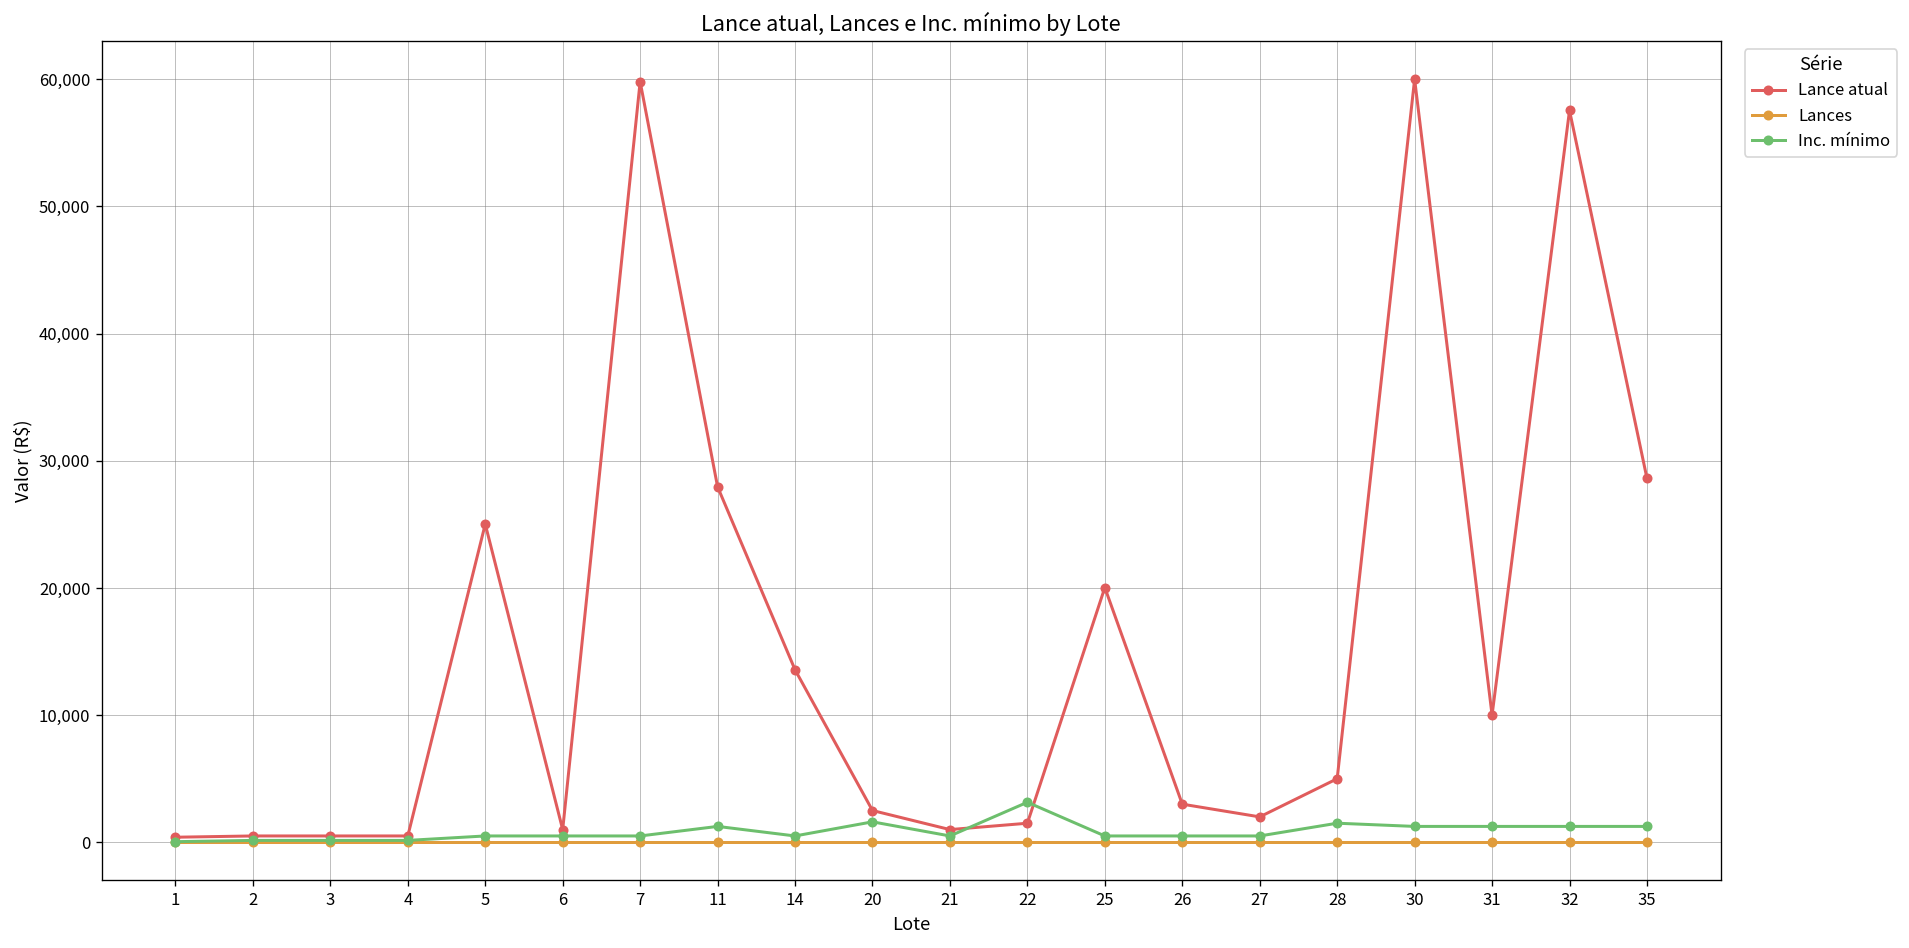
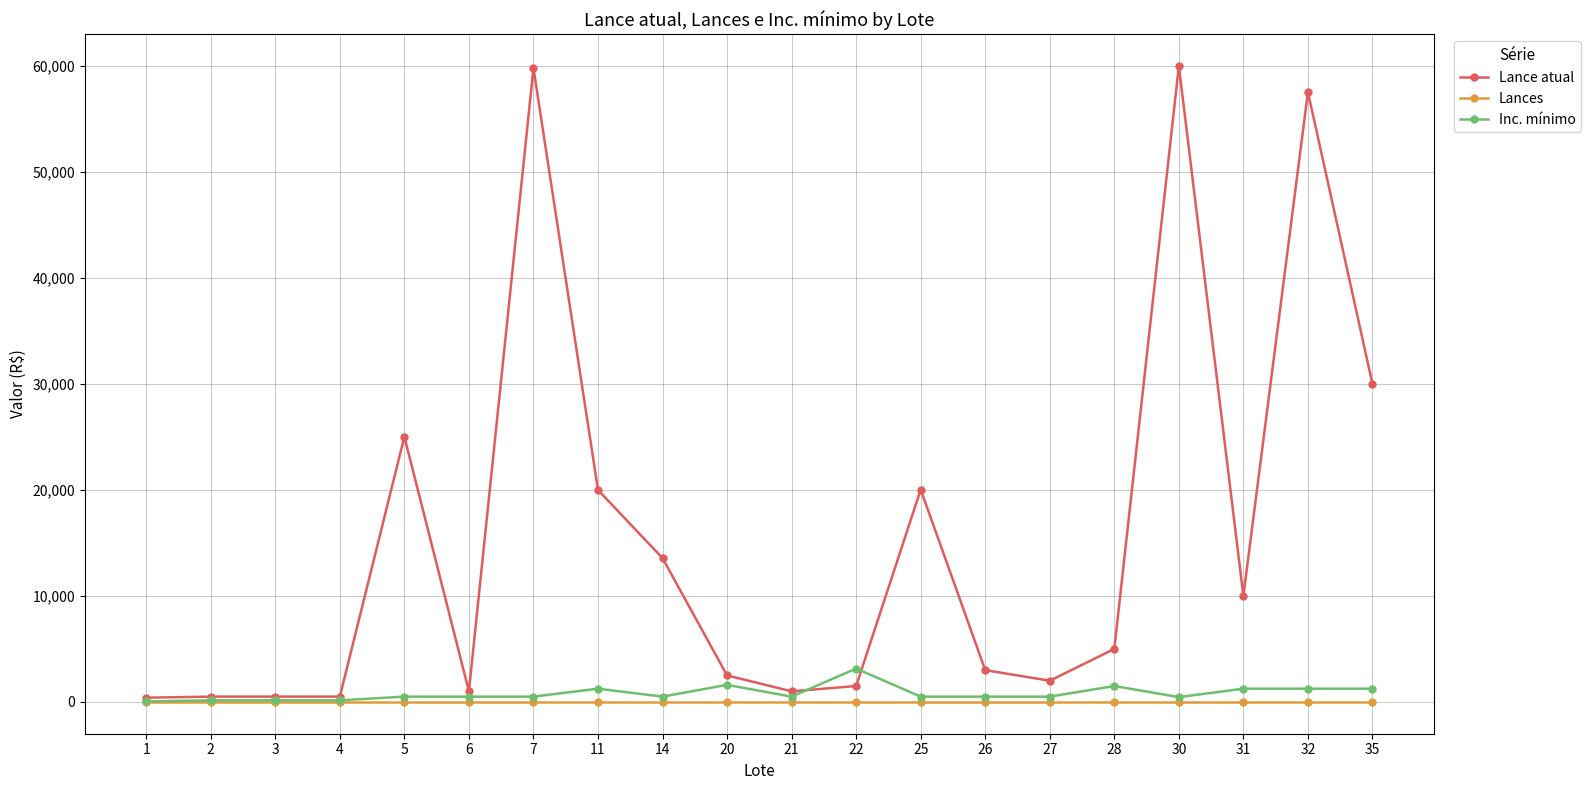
  {
    "Lance atual": {
      "1": "400",
      "2": "500",
      "3": "500",
      "4": "500",
      "5": "25,000",
      "6": "1,000",
      "7": "59,800",
-     "11": "28,000",
+     "11": "20,000",
      "14": "13,600",
      "20": "2,500",
      "21": "1,000",
      "22": "1,500",
      "25": "20,000",
      "26": "3,000",
      "27": "2,000",
      "28": "5,000",
      "30": "60,000",
      "31": "10,000",
      "32": "57,500",
-     "35": "28,600"
+     "35": "30,000"
    },
    "Lances": {
      "5": "0",
      "6": "0",
      "7": "0",
      "11": "0",
      "14": "0",
      "20": "0",
      "21": "0",
      "22": "0",
      "25": "0",
      "26": "0",
      "27": "0",
      "28": "0",
      "30": "0",
      "31": "0",
      "32": "0",
      "35": "0"
    },
    "Inc. mínimo": {
      "5": "500",
      "6": "500",
      "7": "500",
      "11": "1,300",
      "14": "500",
      "20": "1,600",
      "21": "500",
      "22": "3,100",
      "25": "500",
      "26": "500",
      "27": "500",
      "28": "1,500",
-     "30": "1,300",
+     "30": "500",
      "31": "1,300",
      "32": "1,300",
      "35": "1,300"
    }
  }
